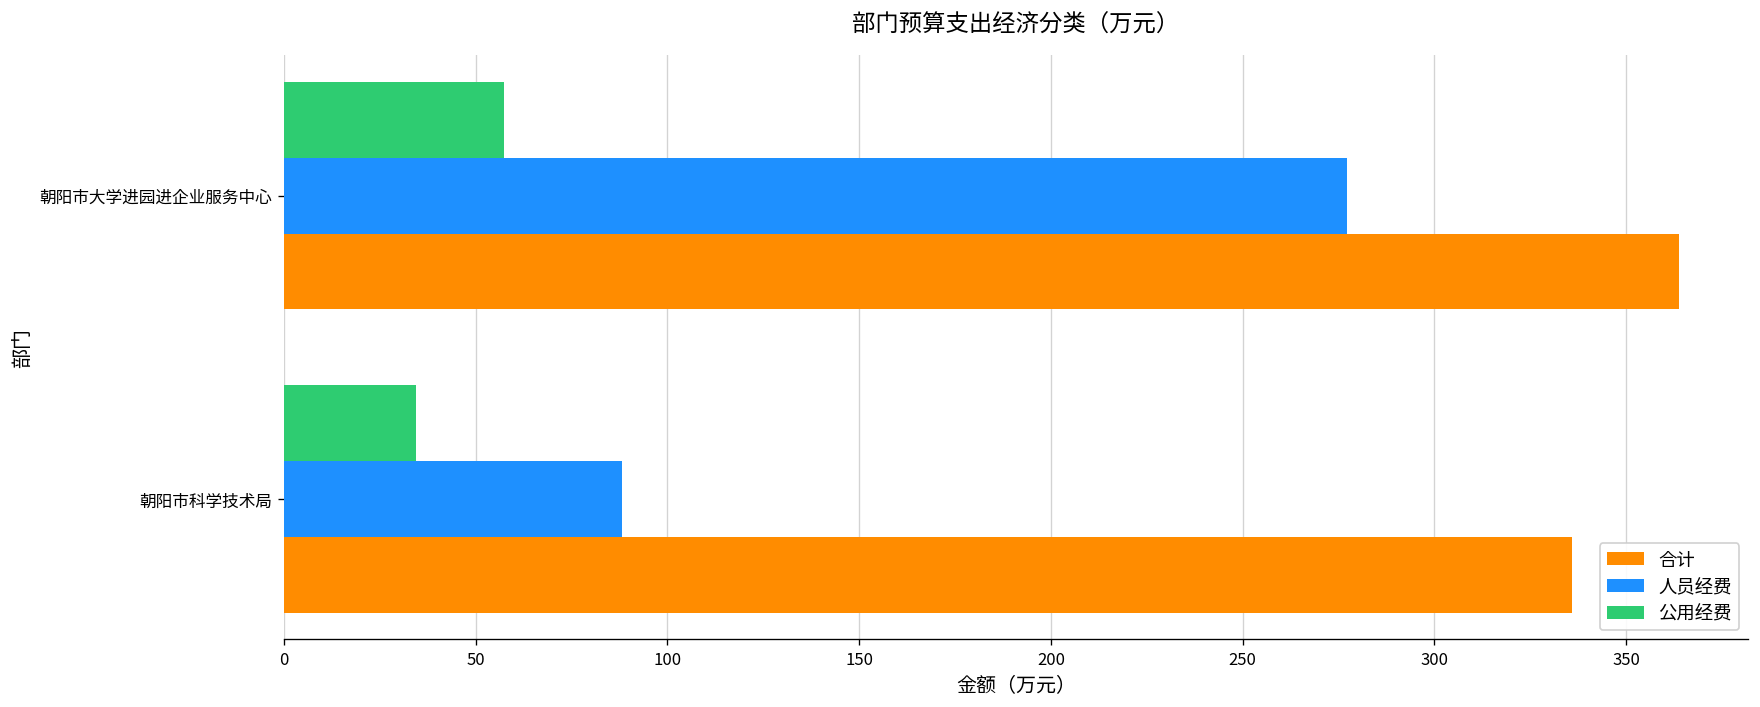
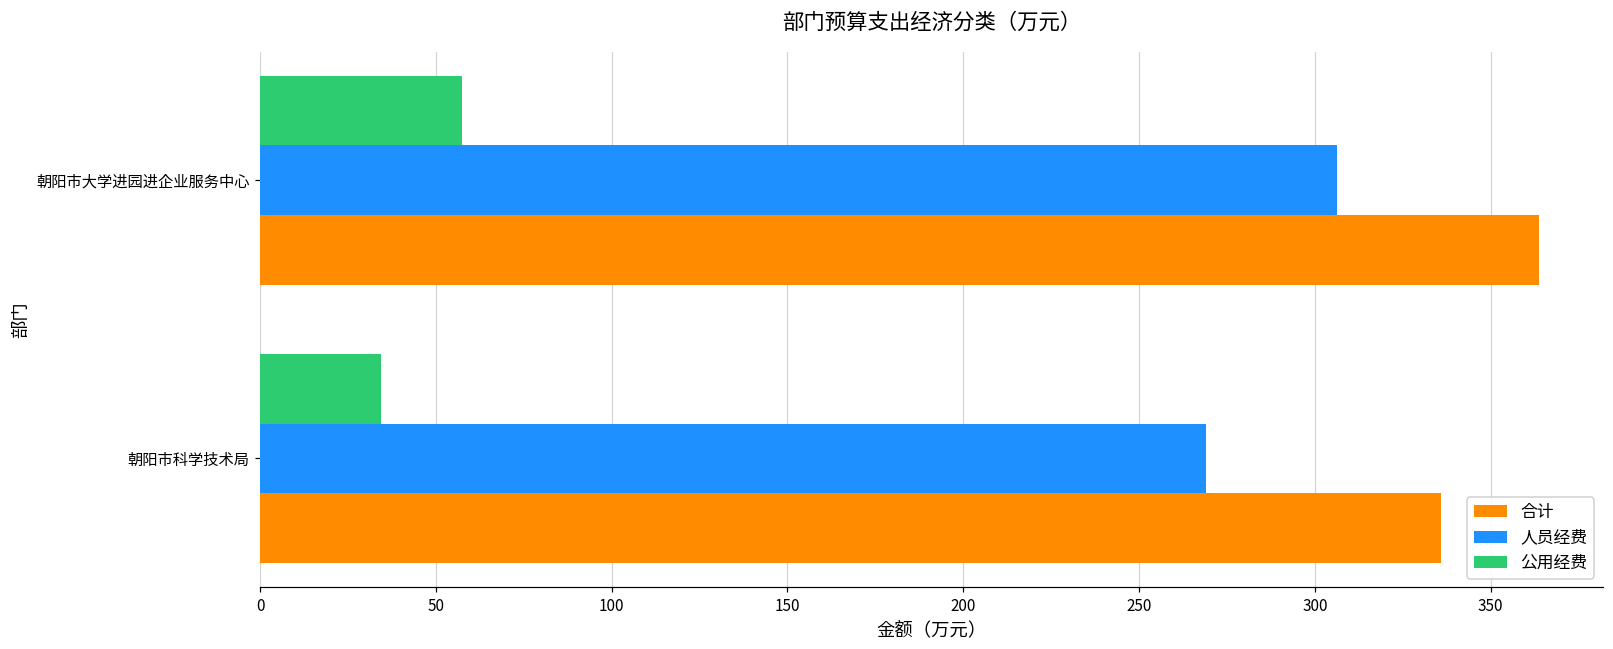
  {
    "合计": {
      "朝阳市大学进园进企业服务中心": 364,
      "朝阳市科学技术局": 336
    },
    "人员经费": {
-     "朝阳市大学进园进企业服务中心": 277,
-     "朝阳市科学技术局": 88
+     "朝阳市大学进园进企业服务中心": 306,
+     "朝阳市科学技术局": 269
    },
    "公用经费": {
      "朝阳市大学进园进企业服务中心": 57,
      "朝阳市科学技术局": 34
    }
  }
